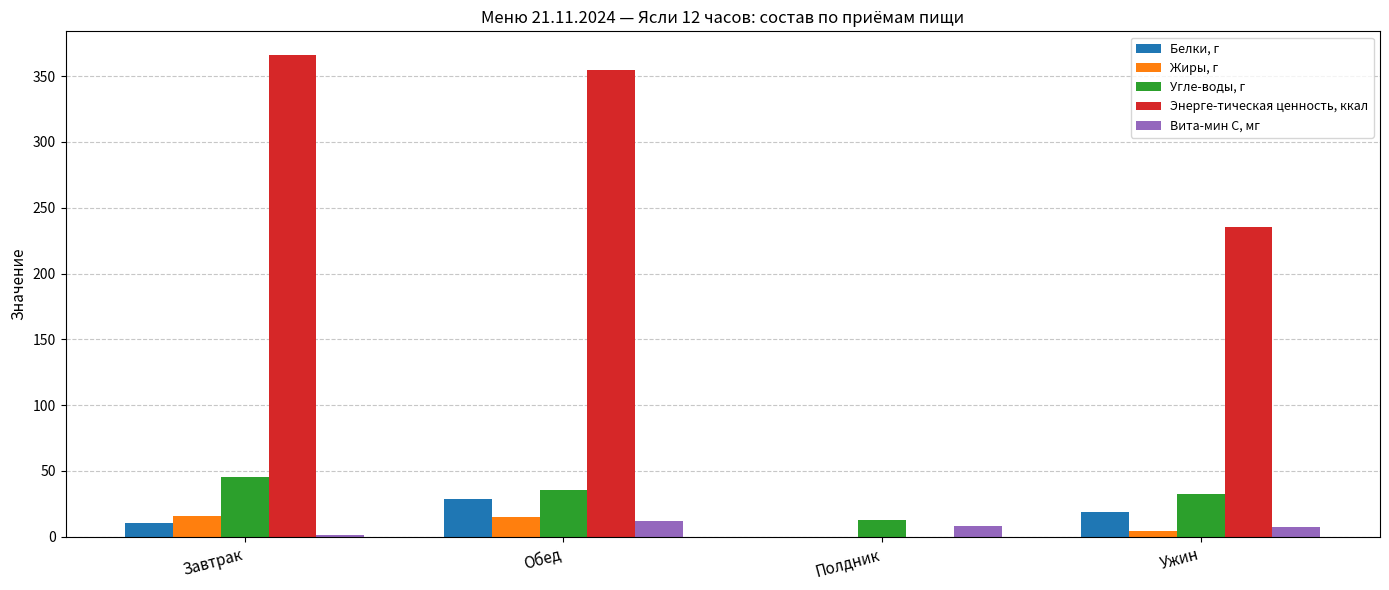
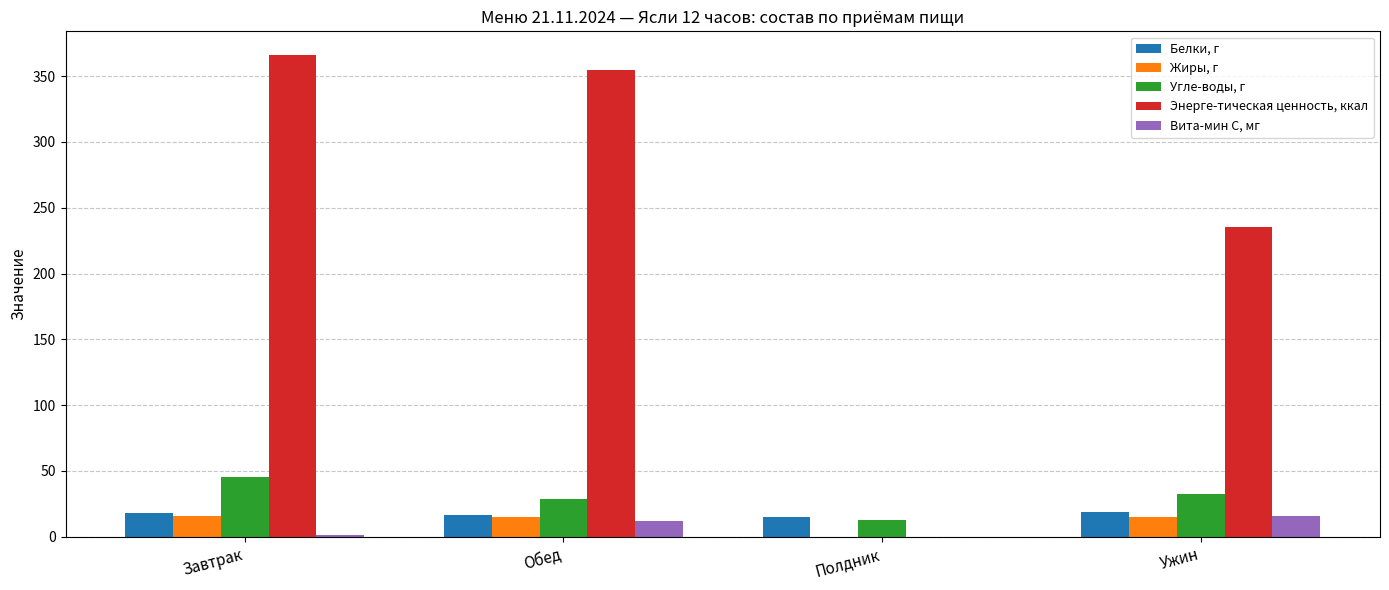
  {
    "Белки, г": {
-     "Завтрак": 10,
-     "Обед": 29,
-     "Полдник": 0,
+     "Завтрак": 18,
+     "Обед": 16,
+     "Полдник": 15,
      "Ужин": 19
    },
    "Жиры, г": {
      "Завтрак": 16,
      "Обед": 15,
      "Полдник": 0,
-     "Ужин": 4
+     "Ужин": 15
    },
    "Угле-воды, г": {
      "Завтрак": 46,
-     "Обед": 35,
+     "Обед": 29,
      "Полдник": 13,
      "Ужин": 33
    },
    "Энерге-тическая ценность, ккал": {
      "Завтрак": 366,
      "Обед": 355,
      "Полдник": 0,
      "Ужин": 235
    },
    "Вита-мин С, мг": {
      "Обед": 12,
-     "Полдник": 8,
-     "Ужин": 8
+     "Полдник": 0,
+     "Ужин": 16
    }
  }
